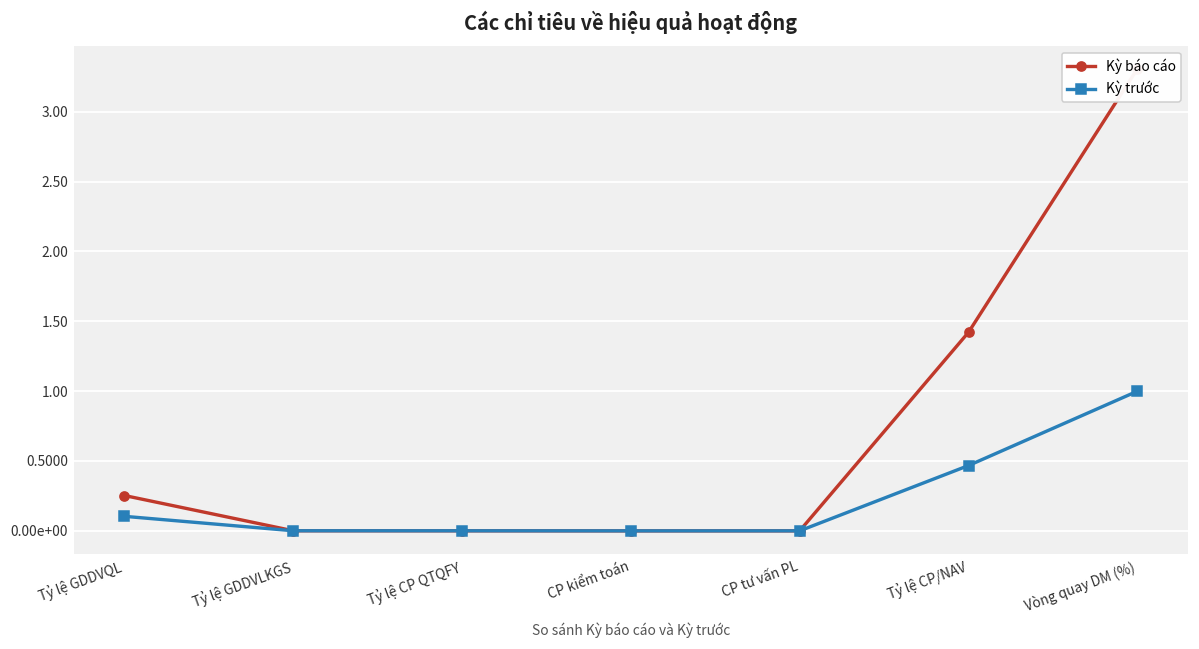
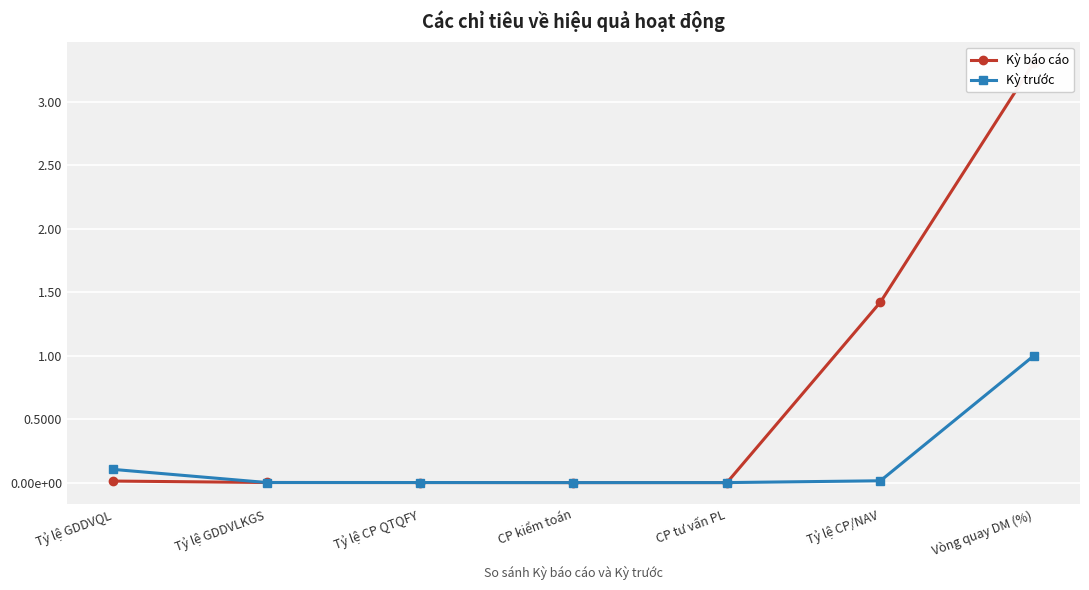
  {
    "Kỳ báo cáo": {
-     "Tỷ lệ GDDVQL": 0.25,
+     "Tỷ lệ GDDVQL": 0.01,
      "Tỷ lệ CP/NAV": 1.42
    },
    "Kỳ trước": {
      "Tỷ lệ GDDVQL": 0.10,
-     "Tỷ lệ CP/NAV": 0.47,
+     "Tỷ lệ CP/NAV": 0.01,
      "Vòng quay DM (%)": 1.00
    }
  }
